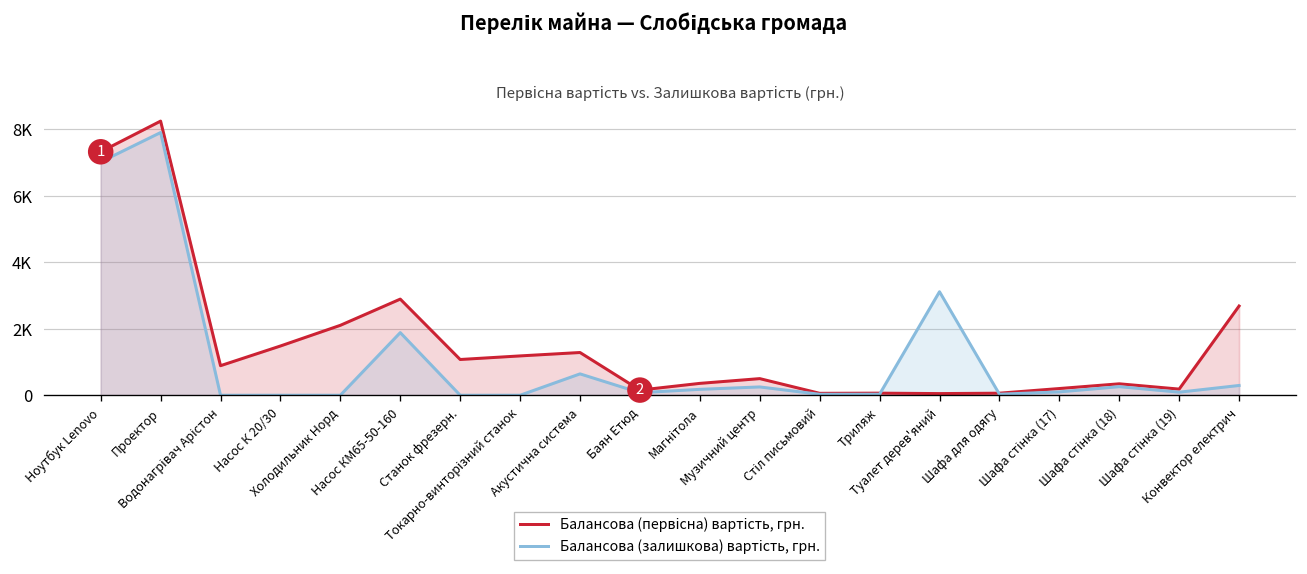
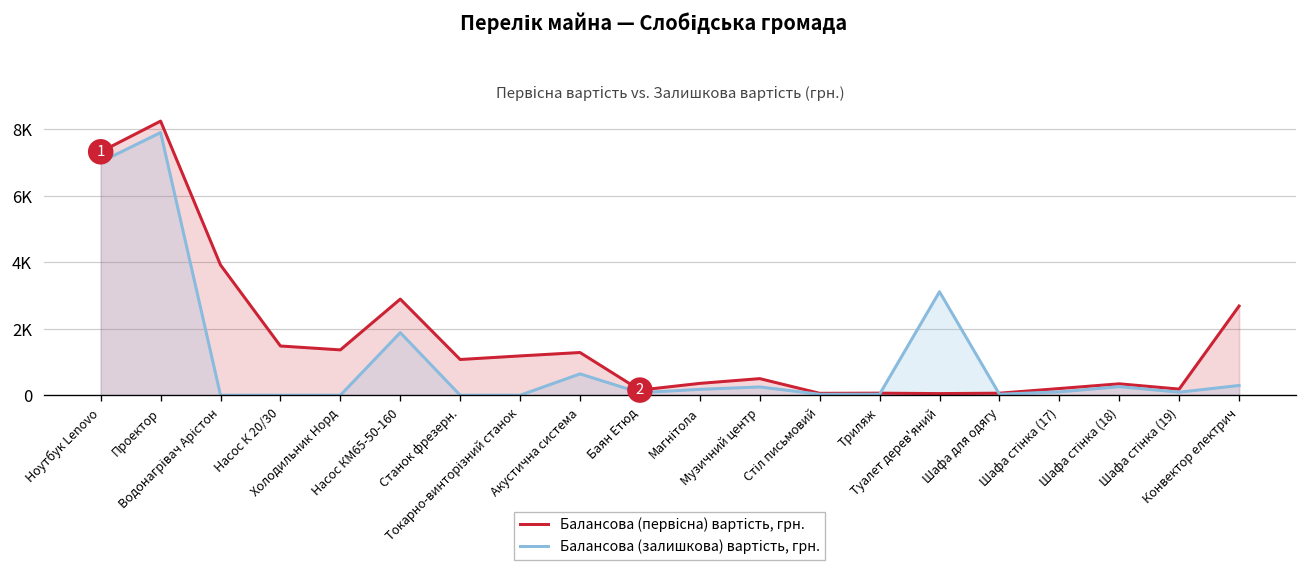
  {
    "Балансова (первісна) вартість, грн.": {
      "Проектор": 8200,
-     "Водонагрівач Арістон": 900,
+     "Водонагрівач Арістон": 3900,
      "Насос К 20/30": 1500,
-     "Холодильник Норд": 2100,
+     "Холодильник Норд": 1400,
      "Насос КМ65-50-160": 2900,
      "Станок фрезерн.": 1100,
      "Токарно-винторізний станок": 1200,
      "Акустична система": 1300,
      "Магнітола": 400,
      "Музичний центр": 500,
      "Туалет дерев'яний": 100,
      "Шафа стінка (17)": 200,
      "Шафа стінка (19)": 200,
      "Конвектор електрич": 2700
    },
    "Балансова (залишкова) вартість, грн.": {
      "Проектор": 7900,
      "Водонагрівач Арістон": 0,
      "Насос К 20/30": 0,
      "Холодильник Норд": 0,
      "Насос КМ65-50-160": 1900,
      "Станок фрезерн.": 0,
      "Токарно-винторізний станок": 0,
      "Акустична система": 600,
      "Магнітола": 200,
      "Музичний центр": 300,
      "Туалет дерев'яний": 3100,
      "Шафа стінка (17)": 100,
      "Шафа стінка (19)": 100,
      "Конвектор електрич": 300
    }
  }
